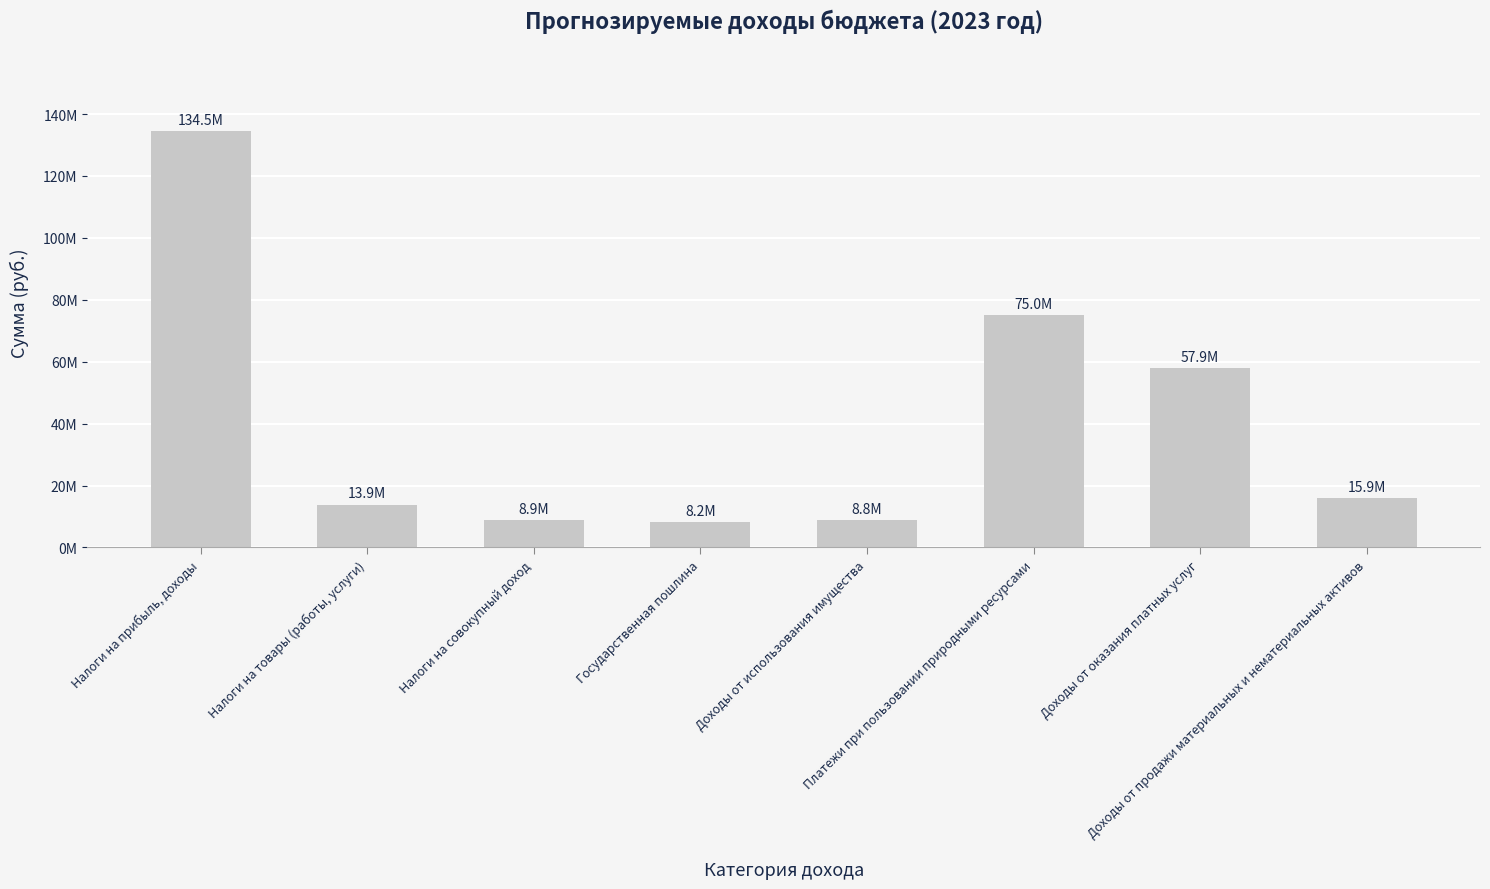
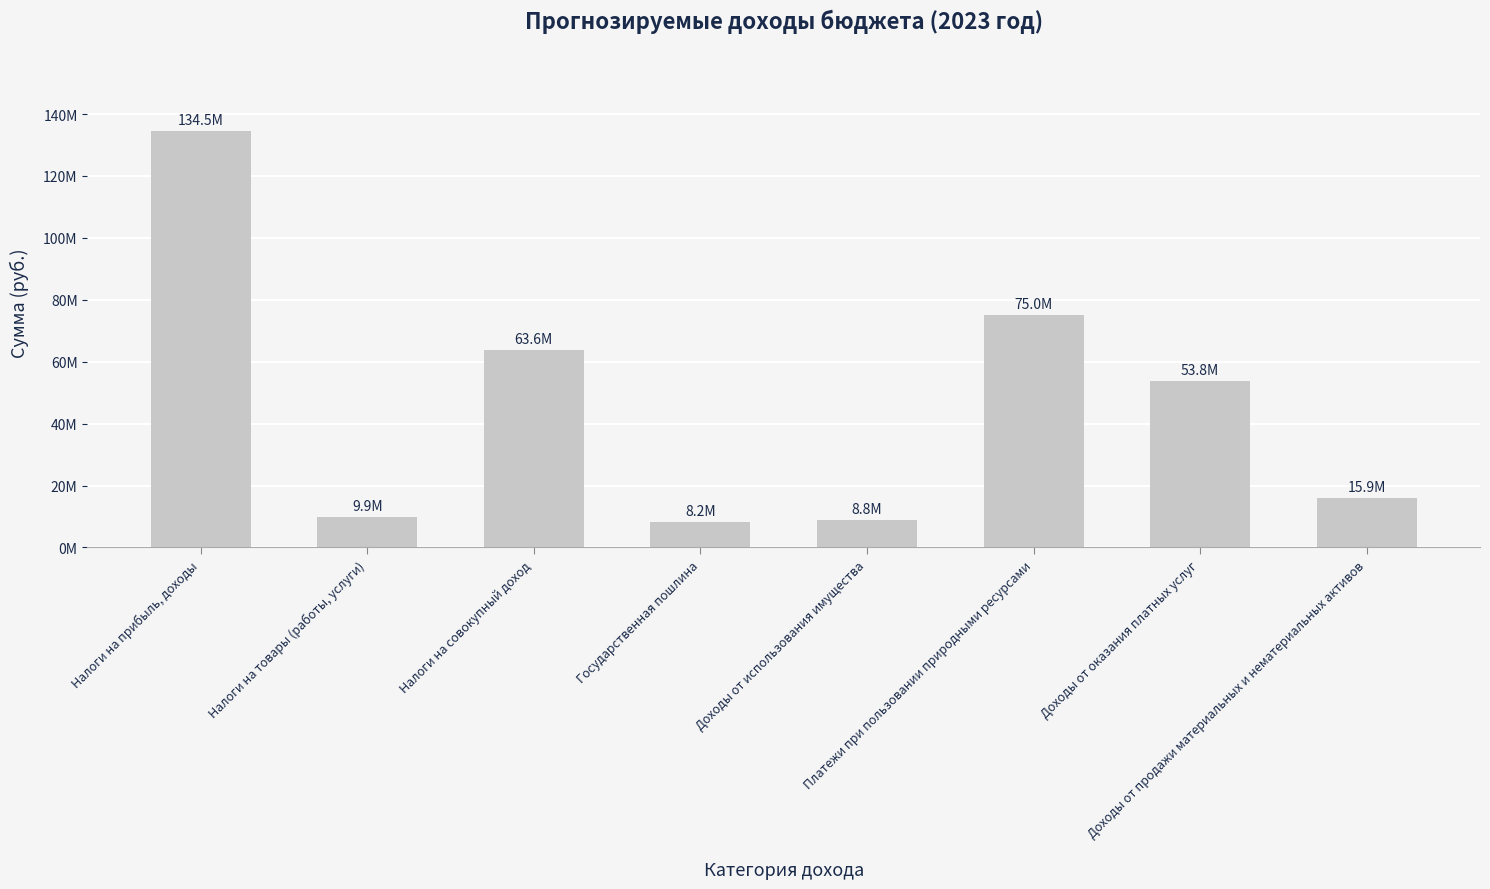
  {
    "Налоги на прибыль, доходы": "134.5M",
-   "Налоги на товары (работы, услуги)": "13.9M",
-   "Налоги на совокупный доход": "8.9M",
+   "Налоги на товары (работы, услуги)": "9.9M",
+   "Налоги на совокупный доход": "63.6M",
    "Государственная пошлина": "8.2M",
    "Доходы от использования имущества": "8.8M",
    "Платежи при пользовании природными ресурсами": "75.0M",
-   "Доходы от оказания платных услуг": "57.9M",
+   "Доходы от оказания платных услуг": "53.8M",
    "Доходы от продажи материальных и нематериальных активов": "15.9M"
  }
